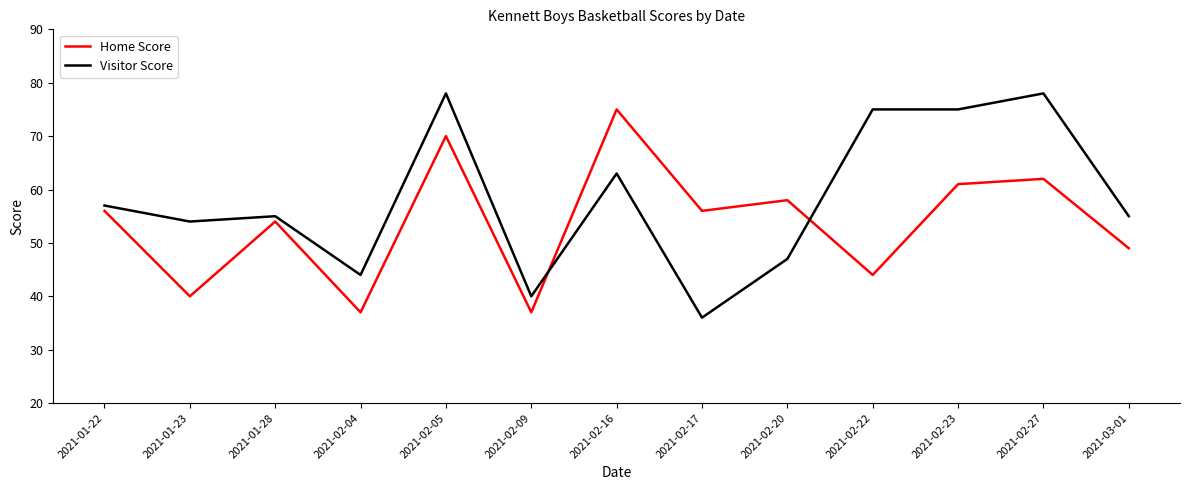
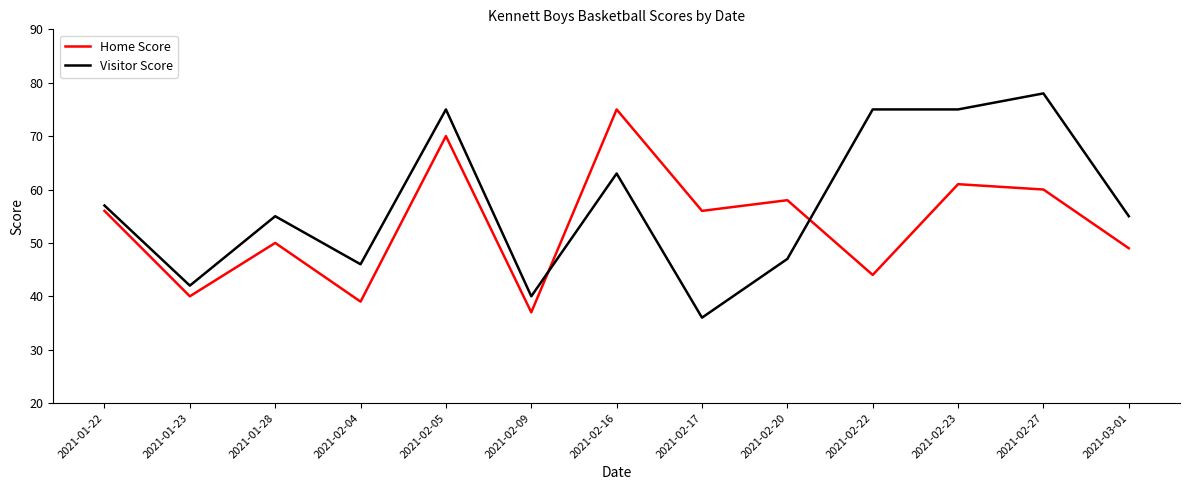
  {
    "Home Score": {
      "2021-01-22": 56,
      "2021-01-23": 40,
-     "2021-01-28": 54,
-     "2021-02-04": 37,
+     "2021-01-28": 50,
+     "2021-02-04": 39,
      "2021-02-05": 70,
      "2021-02-09": 37,
      "2021-02-16": 75,
      "2021-02-17": 56,
      "2021-02-20": 58,
      "2021-02-22": 44,
      "2021-02-23": 61,
-     "2021-02-27": 62,
+     "2021-02-27": 60,
      "2021-03-01": 49
    },
    "Visitor Score": {
      "2021-01-22": 57,
-     "2021-01-23": 54,
+     "2021-01-23": 42,
      "2021-01-28": 55,
-     "2021-02-04": 44,
-     "2021-02-05": 78,
+     "2021-02-04": 46,
+     "2021-02-05": 75,
      "2021-02-09": 40,
      "2021-02-16": 63,
      "2021-02-17": 36,
      "2021-02-20": 47,
      "2021-02-22": 75,
      "2021-02-23": 75,
      "2021-02-27": 78,
      "2021-03-01": 55
    }
  }
